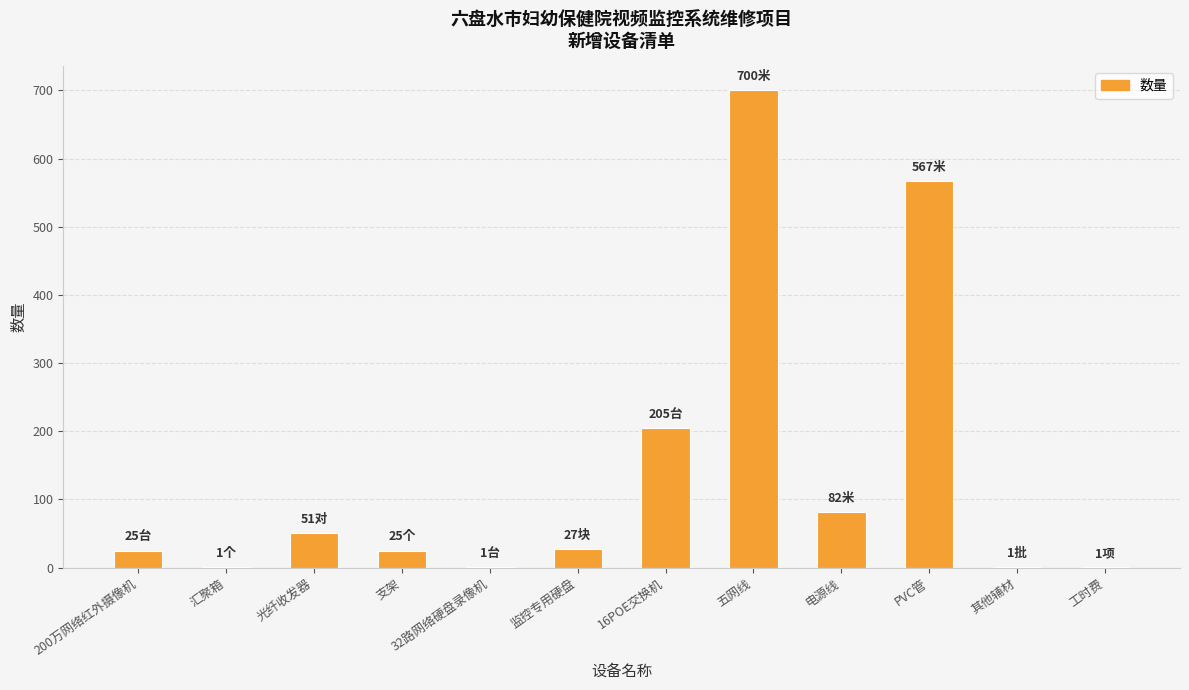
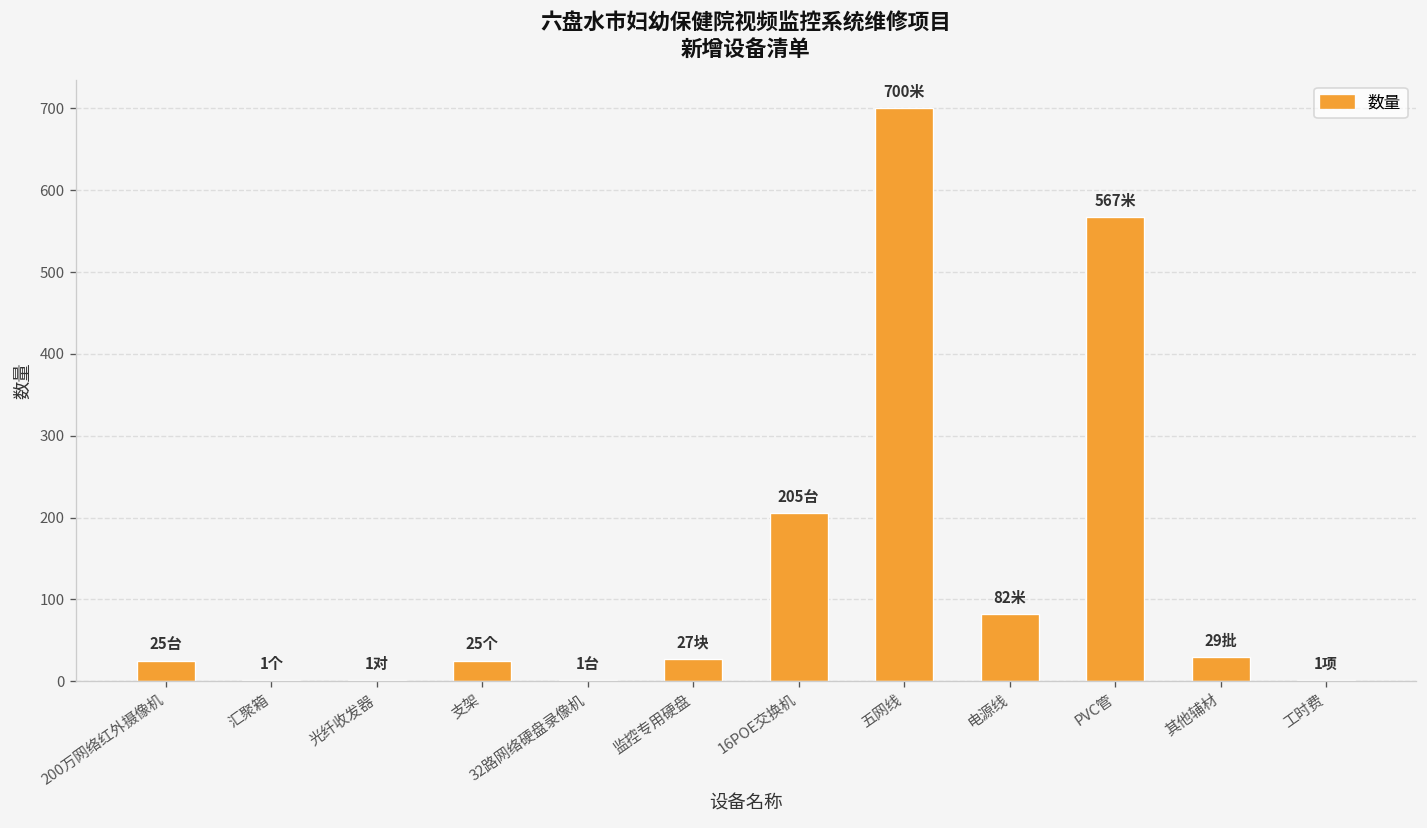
  {
    "200万网络红外摄像机": "25台",
    "汇聚箱": "1个",
-   "光纤收发器": "51对",
+   "光纤收发器": "1对",
    "支架": "25个",
    "32路网络硬盘录像机": "1台",
    "监控专用硬盘": "27块",
    "16POE交换机": "205台",
    "五网线": "700米",
    "电源线": "82米",
    "PVC管": "567米",
-   "其他辅材": "1批",
+   "其他辅材": "29批",
    "工时费": "1项"
  }
